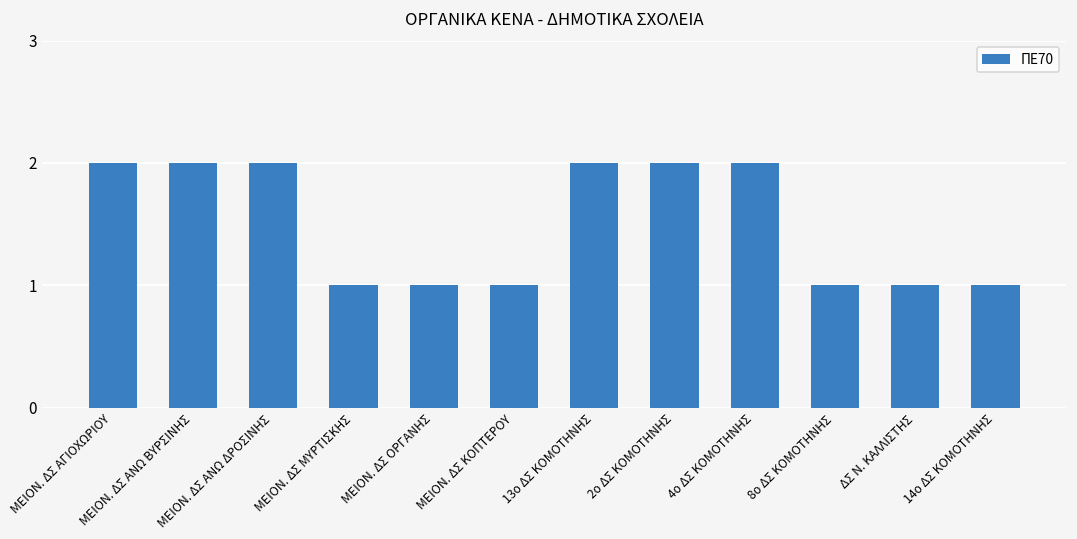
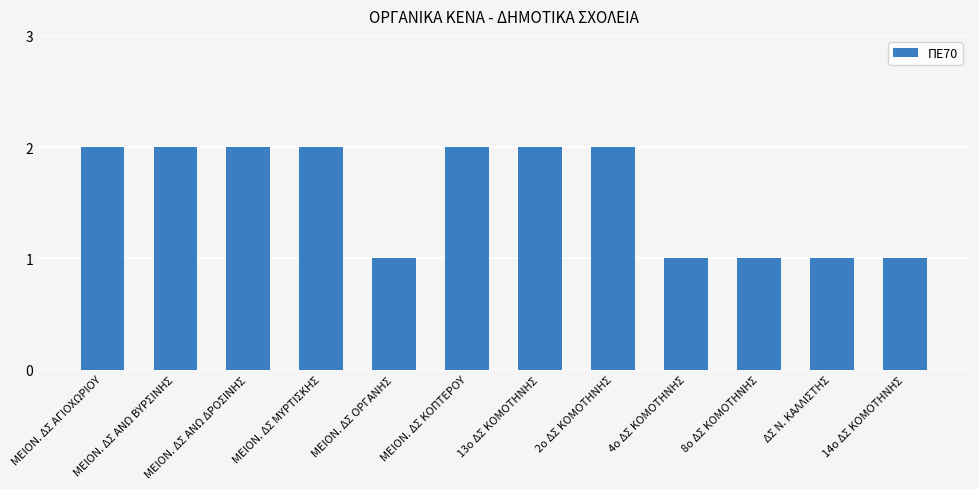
  {
    "ΜΕΙΟΝ. ΔΣ ΑΓΙΟΧΩΡΙΟΥ": 2,
    "ΜΕΙΟΝ. ΔΣ ΑΝΩ ΒΥΡΣΙΝΗΣ": 2,
    "ΜΕΙΟΝ. ΔΣ ΑΝΩ ΔΡΟΣΙΝΗΣ": 2,
-   "ΜΕΙΟΝ. ΔΣ ΜΥΡΤΙΣΚΗΣ": 1,
+   "ΜΕΙΟΝ. ΔΣ ΜΥΡΤΙΣΚΗΣ": 2,
    "ΜΕΙΟΝ. ΔΣ ΟΡΓΑΝΗΣ": 1,
-   "ΜΕΙΟΝ. ΔΣ ΚΟΠΤΕΡΟΥ": 1,
+   "ΜΕΙΟΝ. ΔΣ ΚΟΠΤΕΡΟΥ": 2,
    "13ο ΔΣ ΚΟΜΟΤΗΝΗΣ": 2,
    "2ο ΔΣ ΚΟΜΟΤΗΝΗΣ": 2,
-   "4ο ΔΣ ΚΟΜΟΤΗΝΗΣ": 2,
+   "4ο ΔΣ ΚΟΜΟΤΗΝΗΣ": 1,
    "8ο ΔΣ ΚΟΜΟΤΗΝΗΣ": 1,
    "ΔΣ Ν. ΚΑΛΛΙΣΤΗΣ": 1,
    "14ο ΔΣ ΚΟΜΟΤΗΝΗΣ": 1
  }
